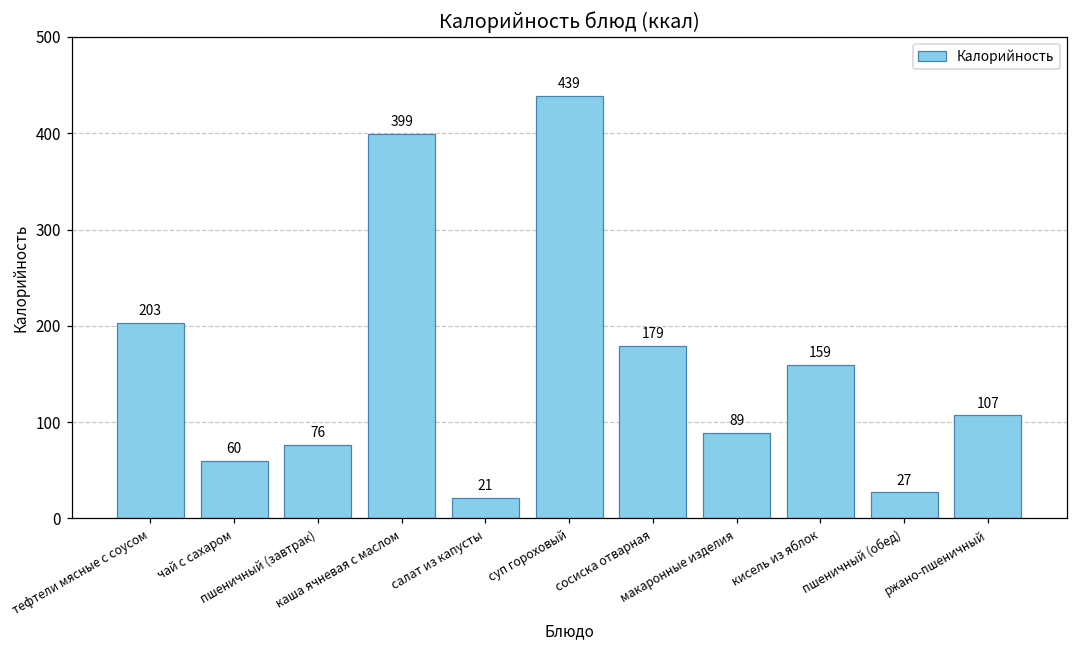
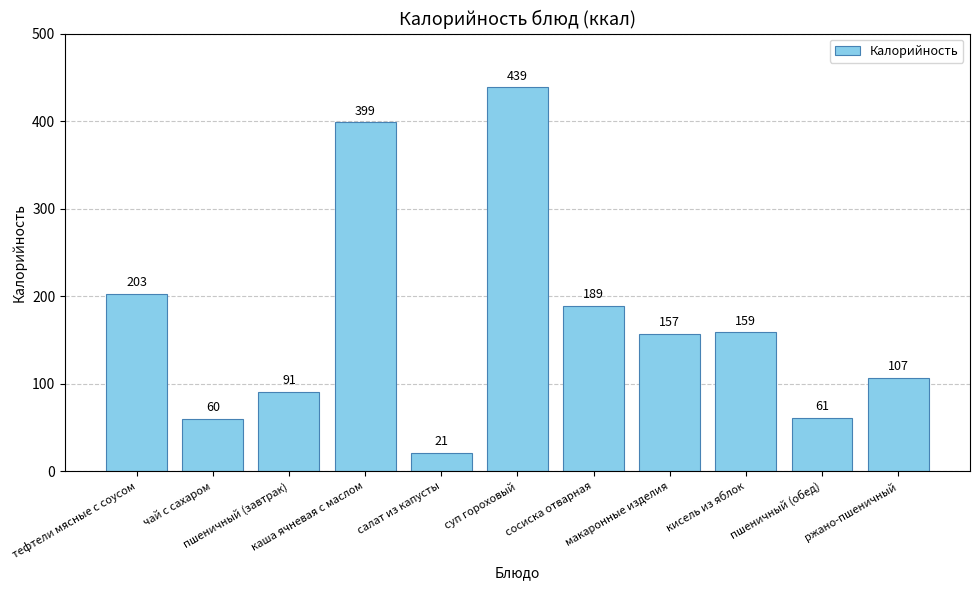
  {
    "тефтели мясные с соусом": 203,
    "чай с сахаром": 60,
-   "пшеничный (завтрак)": 76,
+   "пшеничный (завтрак)": 91,
    "каша ячневая с маслом": 399,
    "салат из капусты": 21,
    "суп гороховый": 439,
-   "сосиска отварная": 179,
-   "макаронные изделия": 89,
+   "сосиска отварная": 189,
+   "макаронные изделия": 157,
    "кисель из яблок": 159,
-   "пшеничный (обед)": 27,
+   "пшеничный (обед)": 61,
    "ржано-пшеничный": 107
  }
